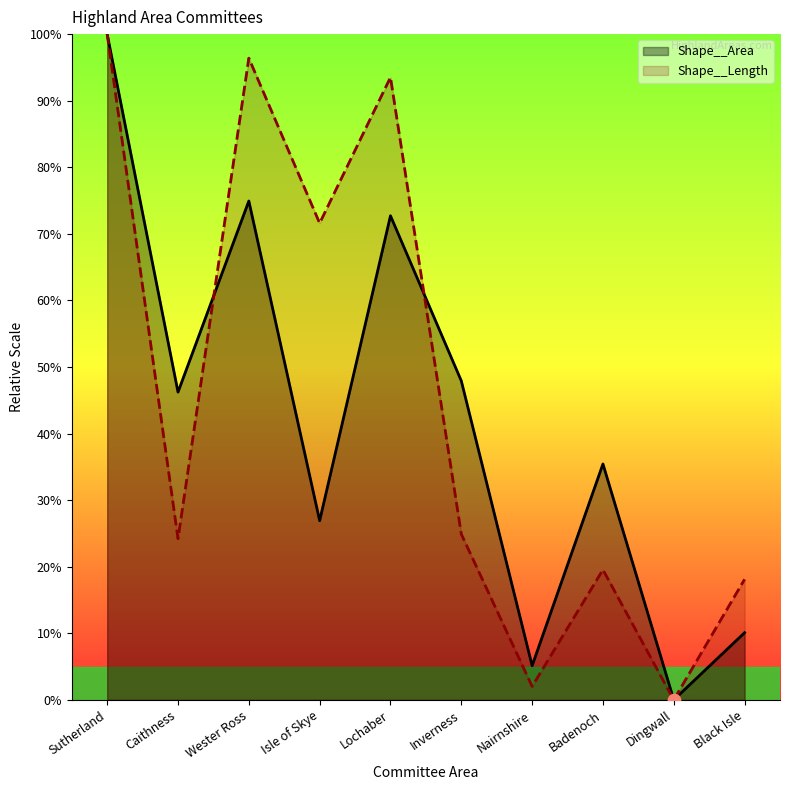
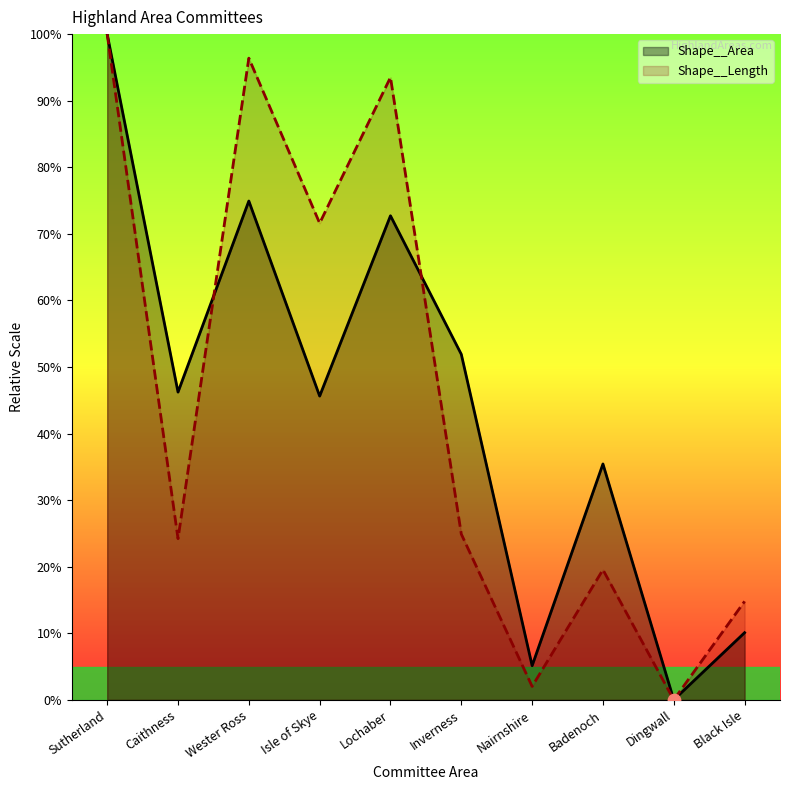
  {
    "Shape__Area": {
      "Caithness": "46%",
      "Wester Ross": "75%",
-     "Isle of Skye": "27%",
+     "Isle of Skye": "46%",
      "Lochaber": "73%",
-     "Inverness": "48%",
+     "Inverness": "52%",
      "Nairnshire": "5%",
      "Badenoch": "35%",
      "Black Isle": "10%"
    },
    "Shape__Length": {
      "Caithness": "24%",
      "Wester Ross": "96%",
      "Isle of Skye": "72%",
      "Lochaber": "94%",
      "Inverness": "25%",
      "Badenoch": "20%",
-     "Black Isle": "18%"
+     "Black Isle": "15%"
    }
  }
